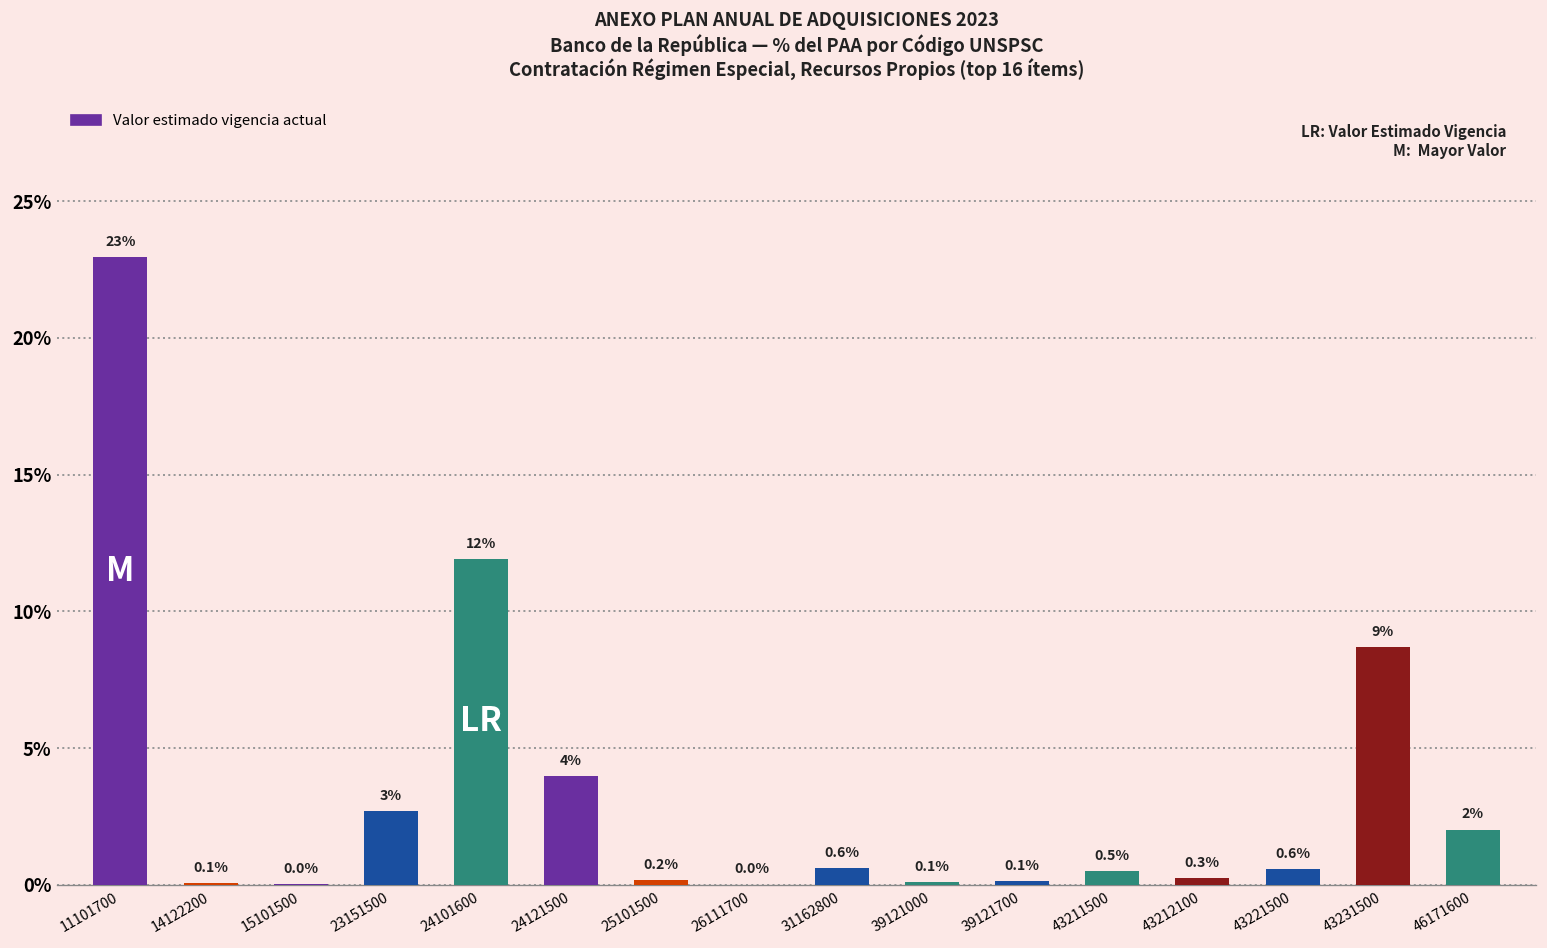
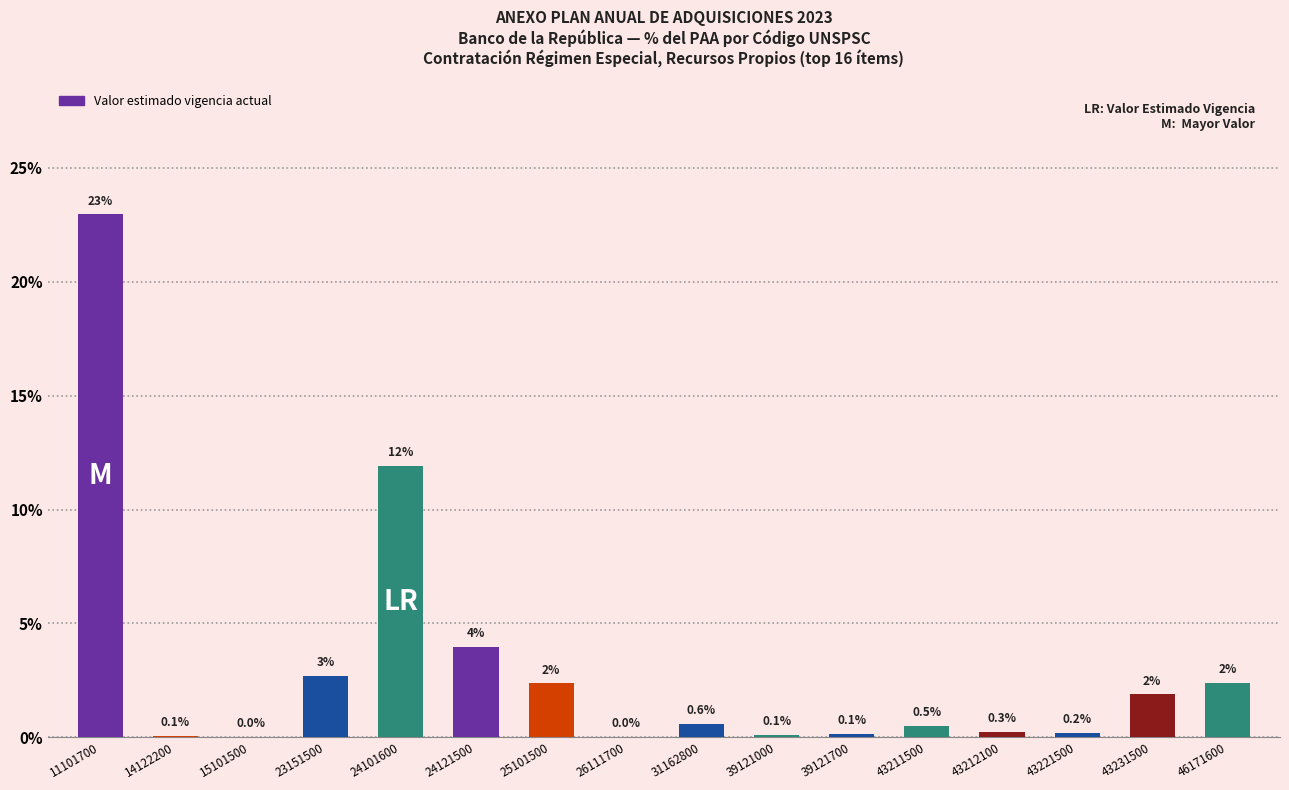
  {
    "11101700": "23%",
    "14122200": "0.1%",
    "15101500": "0.0%",
    "23151500": "3%",
    "24101600": "12%",
    "24121500": "4%",
-   "25101500": "0.2%",
+   "25101500": "2%",
    "26111700": "0.0%",
    "31162800": "0.6%",
    "39121000": "0.1%",
    "39121700": "0.1%",
    "43211500": "0.5%",
    "43212100": "0.3%",
-   "43221500": "0.6%",
-   "43231500": "9%",
-   "46171600": "2.0%"
+   "43221500": "0.2%",
+   "43231500": "2%",
+   "46171600": "2.4%"
  }
